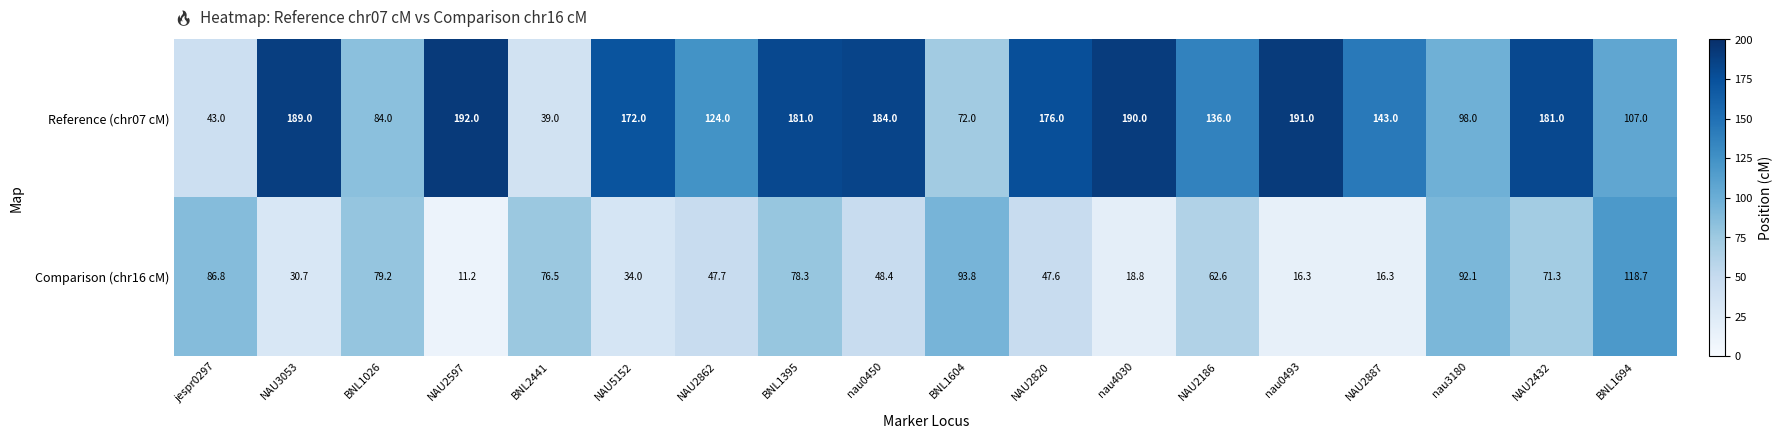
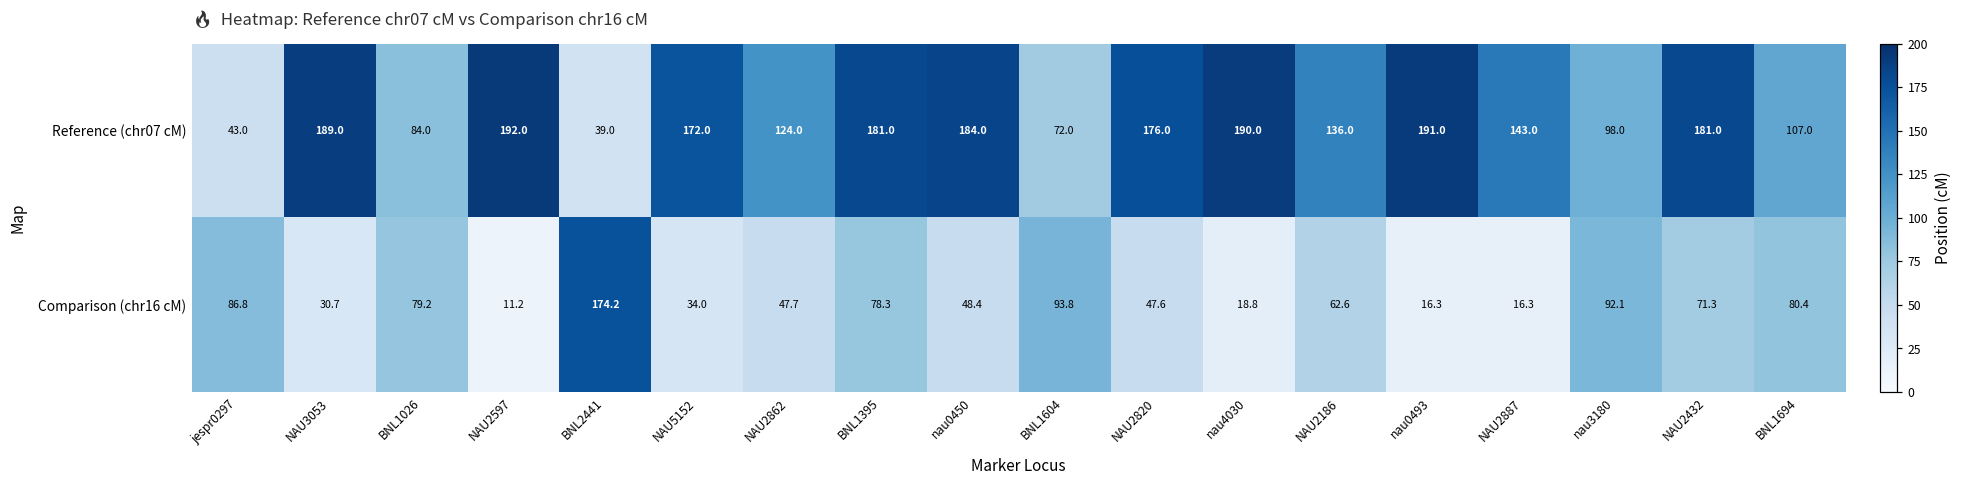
  {
    "Reference (chr07 cM)": {
      "jespr0297": 43.0,
      "NAU3053": 189.0,
      "BNL1026": 84.0,
      "NAU2597": 192.0,
      "BNL2441": 39.0,
      "NAU5152": 172.0,
      "NAU2862": 124.0,
      "BNL1395": 181.0,
      "nau0450": 184.0,
      "BNL1604": 72.0,
      "NAU2820": 176.0,
      "nau4030": 190.0,
      "NAU2186": 136.0,
      "nau0493": 191.0,
      "NAU2887": 143.0,
      "nau3180": 98.0,
      "NAU2432": 181.0,
      "BNL1694": 107.0
    },
    "Comparison (chr16 cM)": {
      "jespr0297": 86.8,
      "NAU3053": 30.7,
      "BNL1026": 79.2,
      "NAU2597": 11.2,
-     "BNL2441": 76.5,
+     "BNL2441": 174.2,
      "NAU5152": 34.0,
      "NAU2862": 47.7,
      "BNL1395": 78.3,
      "nau0450": 48.4,
      "BNL1604": 93.8,
      "NAU2820": 47.6,
      "nau4030": 18.8,
      "NAU2186": 62.6,
      "nau0493": 16.3,
      "NAU2887": 16.3,
      "nau3180": 92.1,
      "NAU2432": 71.3,
-     "BNL1694": 118.7
+     "BNL1694": 80.4
    }
  }
